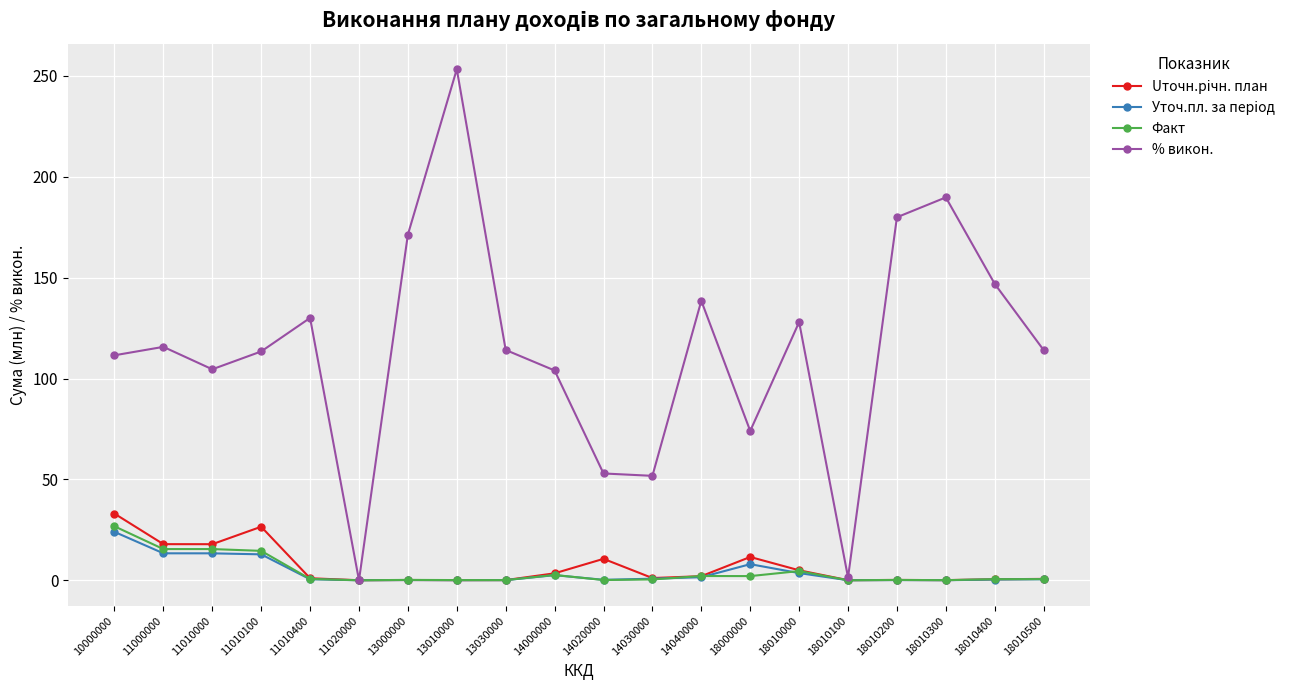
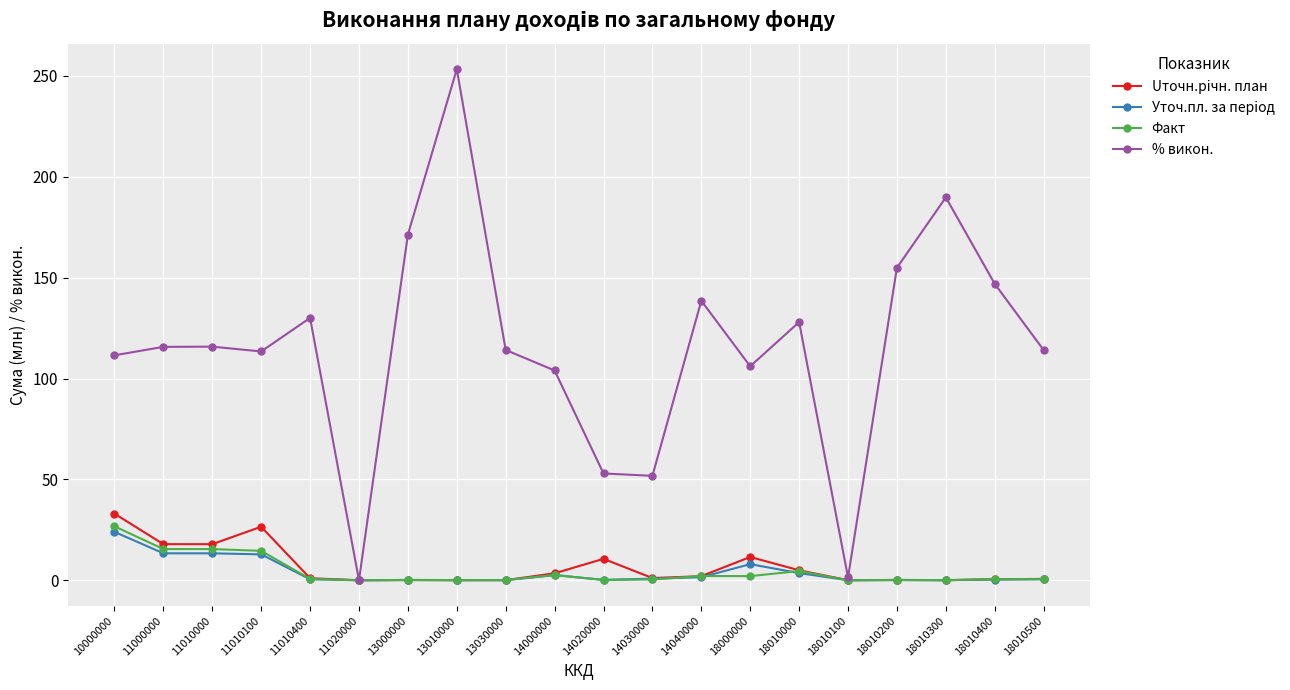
  {
    "Uточн.річн. план": {
      "10000000": 33,
      "11000000": 18,
      "11010000": 18,
      "11010100": 27,
      "14020000": 11,
      "18000000": 12
    },
    "Уточ.пл. за період": {
      "10000000": 24,
      "11000000": 13,
      "11010000": 13,
      "11010100": 13,
      "18000000": 8
    },
    "Факт": {
      "10000000": 27,
      "11000000": 15,
      "11010000": 15,
      "11010100": 15,
      "18000000": 2
    },
    "% викон.": {
      "10000000": 112,
      "11000000": 116,
-     "11010000": 105,
+     "11010000": 116,
      "11010100": 113,
      "11010400": 130,
      "13000000": 171,
      "13010000": 253,
      "13030000": 114,
      "14000000": 104,
      "14020000": 53,
      "14030000": 52,
      "14040000": 139,
-     "18000000": 74,
+     "18000000": 106,
      "18010000": 128,
      "18010100": 1,
-     "18010200": 180,
+     "18010200": 155,
      "18010300": 190,
      "18010400": 147,
      "18010500": 114
    }
  }
